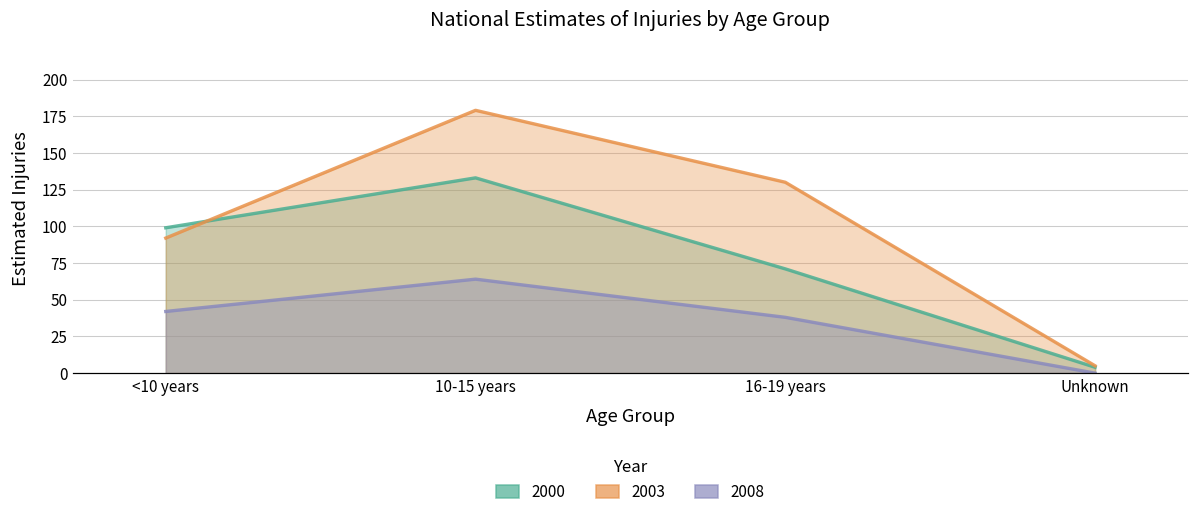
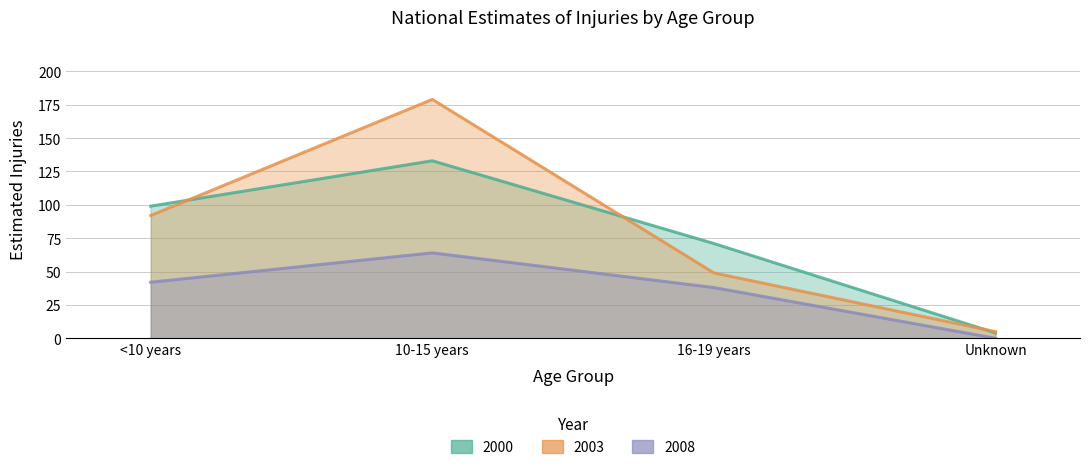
  {
    "2003": {
      "<10 years": 92,
      "10-15 years": 179,
-     "16-19 years": 130
+     "16-19 years": 49
    }
  }
